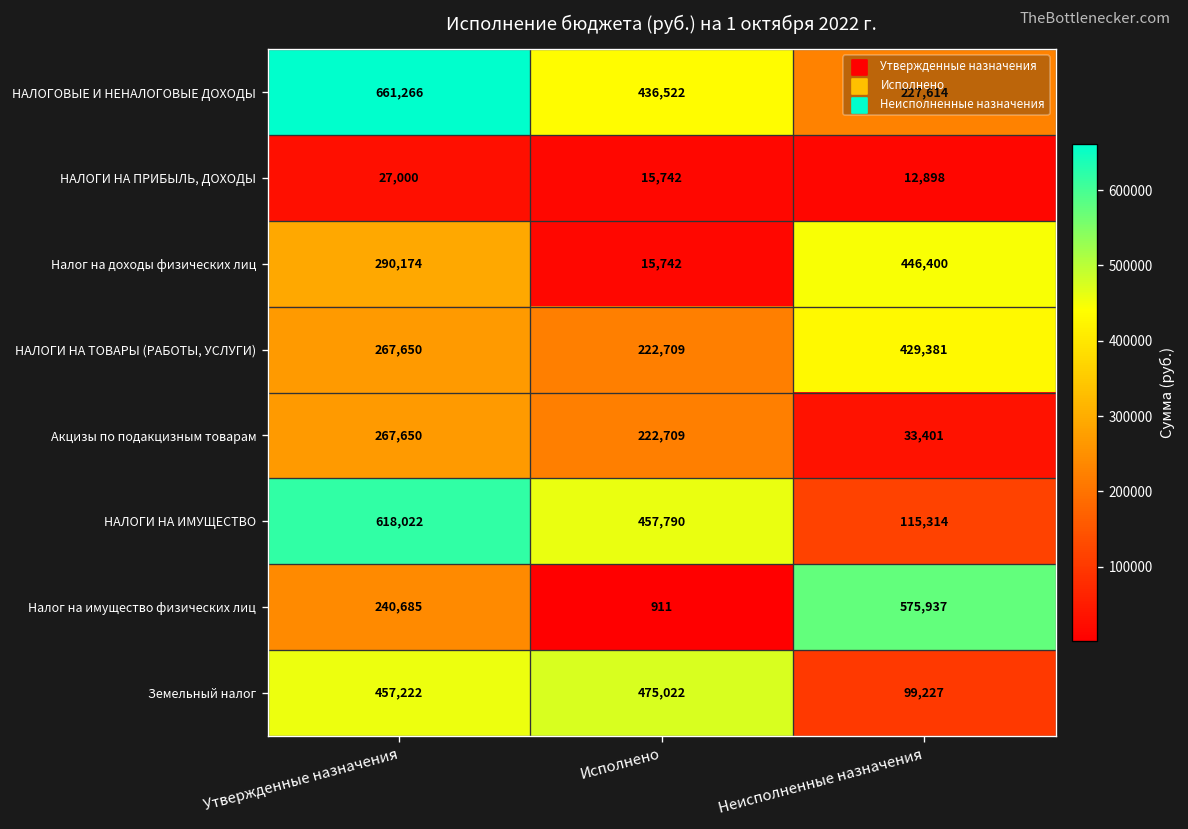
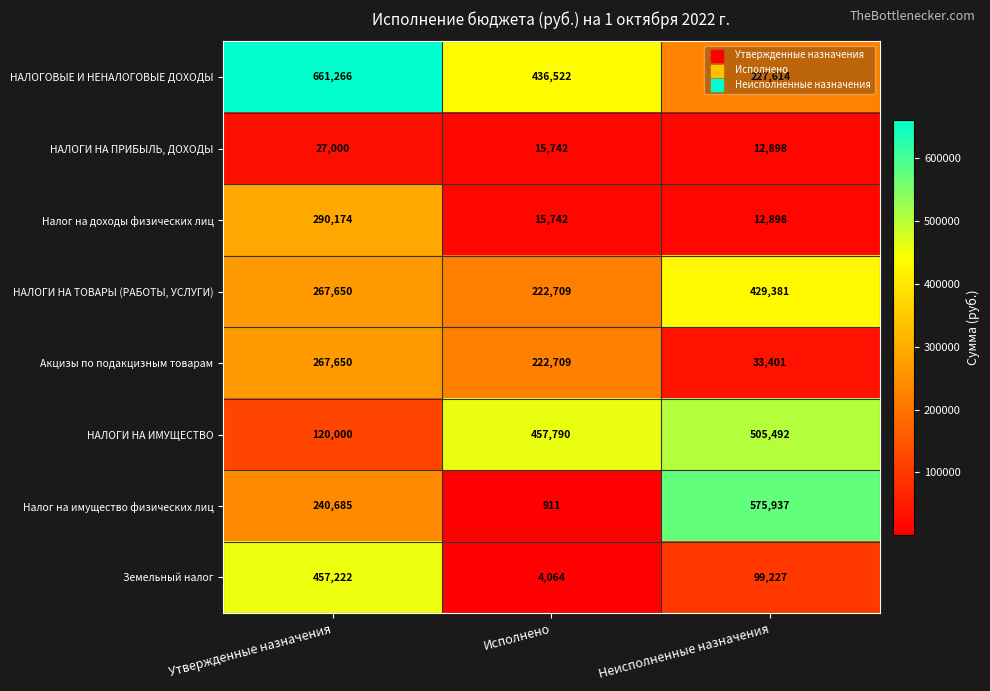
  {
    "НАЛОГОВЫЕ И НЕНАЛОГОВЫЕ ДОХОДЫ": {
      "Утвержденные назначения": "661,266",
      "Исполнено": "436,522"
    },
    "НАЛОГИ НА ПРИБЫЛЬ, ДОХОДЫ": {
      "Утвержденные назначения": "27,000",
      "Исполнено": "15,742",
      "Неисполненные назначения": "12,898"
    },
    "Налог на доходы физических лиц": {
      "Утвержденные назначения": "290,174",
      "Исполнено": "15,742",
-     "Неисполненные назначения": "446,400"
+     "Неисполненные назначения": "12,898"
    },
    "НАЛОГИ НА ТОВАРЫ (РАБОТЫ, УСЛУГИ)": {
      "Утвержденные назначения": "267,650",
      "Исполнено": "222,709",
      "Неисполненные назначения": "429,381"
    },
    "Акцизы по подакцизным товарам": {
      "Утвержденные назначения": "267,650",
      "Исполнено": "222,709",
      "Неисполненные назначения": "33,401"
    },
    "НАЛОГИ НА ИМУЩЕСТВО": {
-     "Утвержденные назначения": "618,022",
+     "Утвержденные назначения": "120,000",
      "Исполнено": "457,790",
-     "Неисполненные назначения": "115,314"
+     "Неисполненные назначения": "505,492"
    },
    "Налог на имущество физических лиц": {
      "Утвержденные назначения": "240,685",
      "Исполнено": "911",
      "Неисполненные назначения": "575,937"
    },
    "Земельный налог": {
      "Утвержденные назначения": "457,222",
-     "Исполнено": "475,022",
+     "Исполнено": "4,064",
      "Неисполненные назначения": "99,227"
    }
  }
